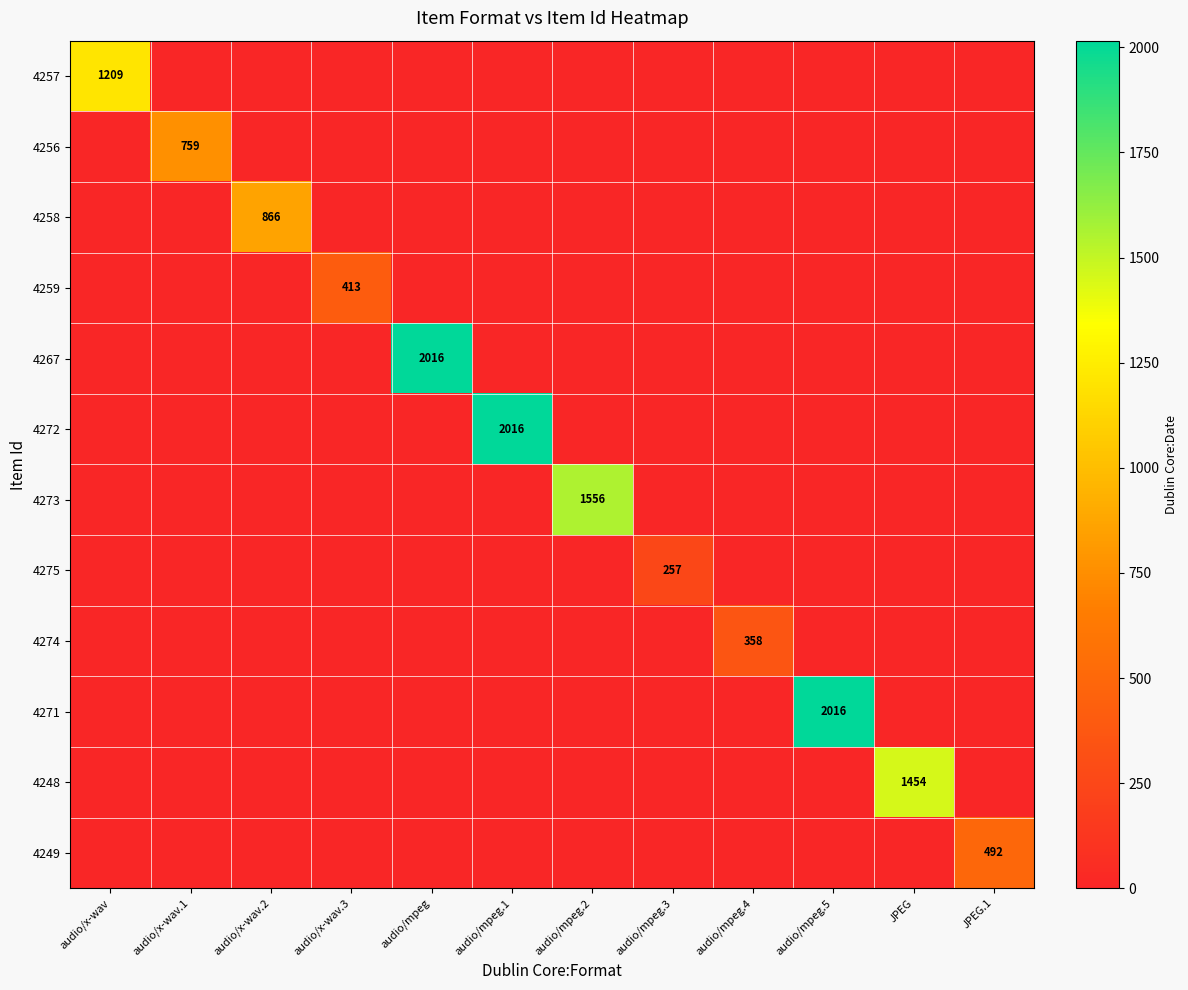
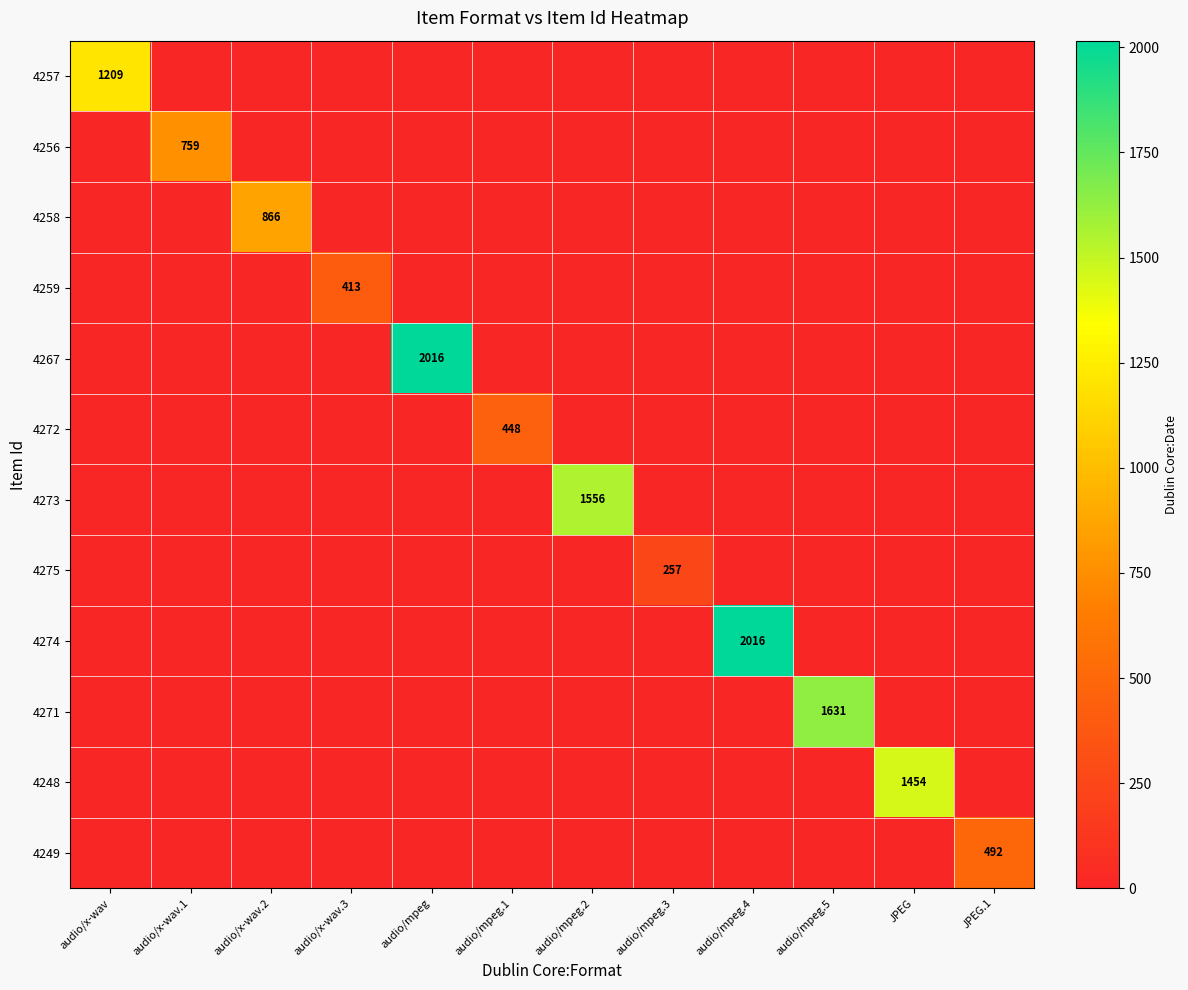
  {
    "4257": {
      "audio/x-wav": 1209
    },
    "4256": {
      "audio/x-wav.1": 759
    },
    "4258": {
      "audio/x-wav.2": 866
    },
    "4259": {
      "audio/x-wav.3": 413
    },
    "4267": {
      "audio/mpeg": 2016
    },
    "4272": {
-     "audio/mpeg.1": 2016
+     "audio/mpeg.1": 448
    },
    "4273": {
      "audio/mpeg.2": 1556
    },
    "4275": {
      "audio/mpeg.3": 257
    },
    "4274": {
-     "audio/mpeg.4": 358
+     "audio/mpeg.4": 2016
    },
    "4271": {
-     "audio/mpeg.5": 2016
+     "audio/mpeg.5": 1631
    },
    "4248": {
      "JPEG": 1454
    },
    "4249": {
      "JPEG.1": 492
    }
  }
